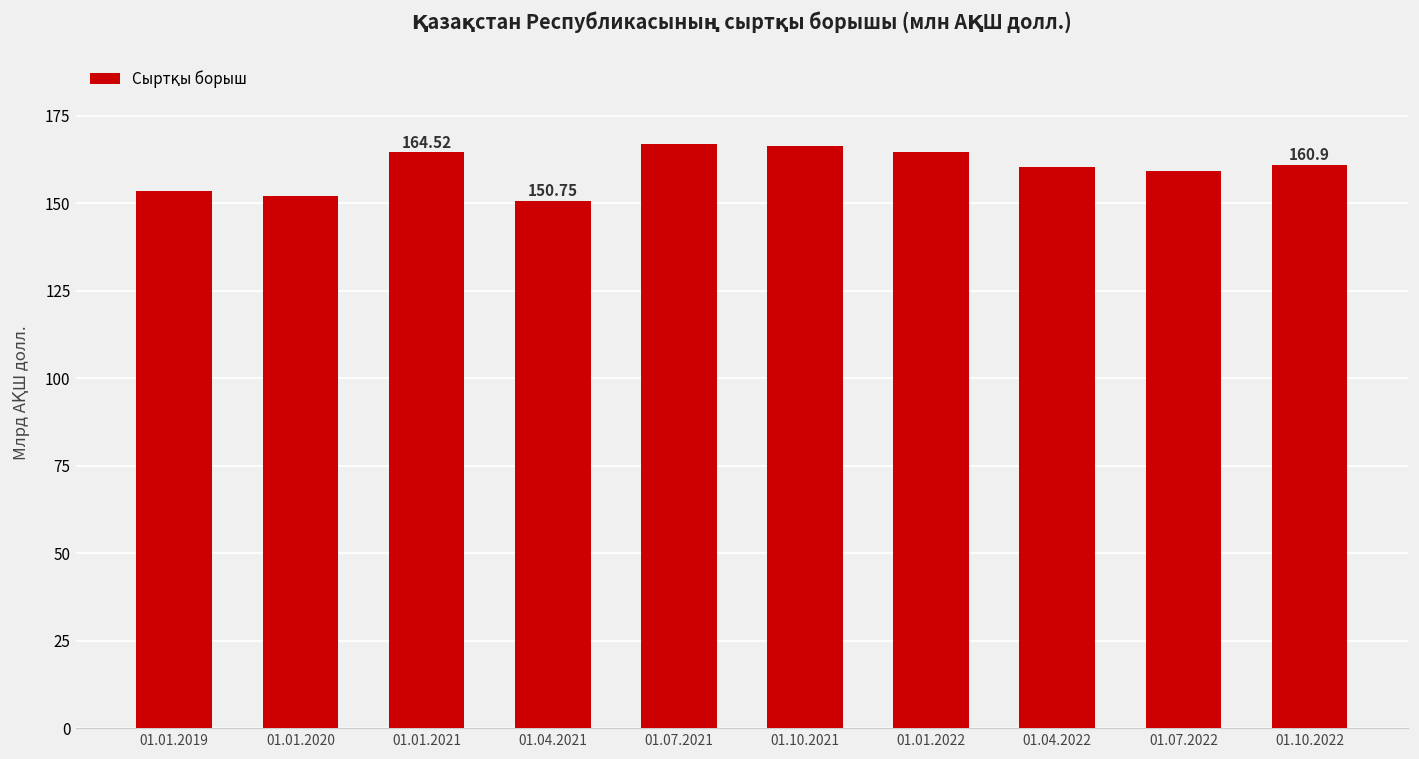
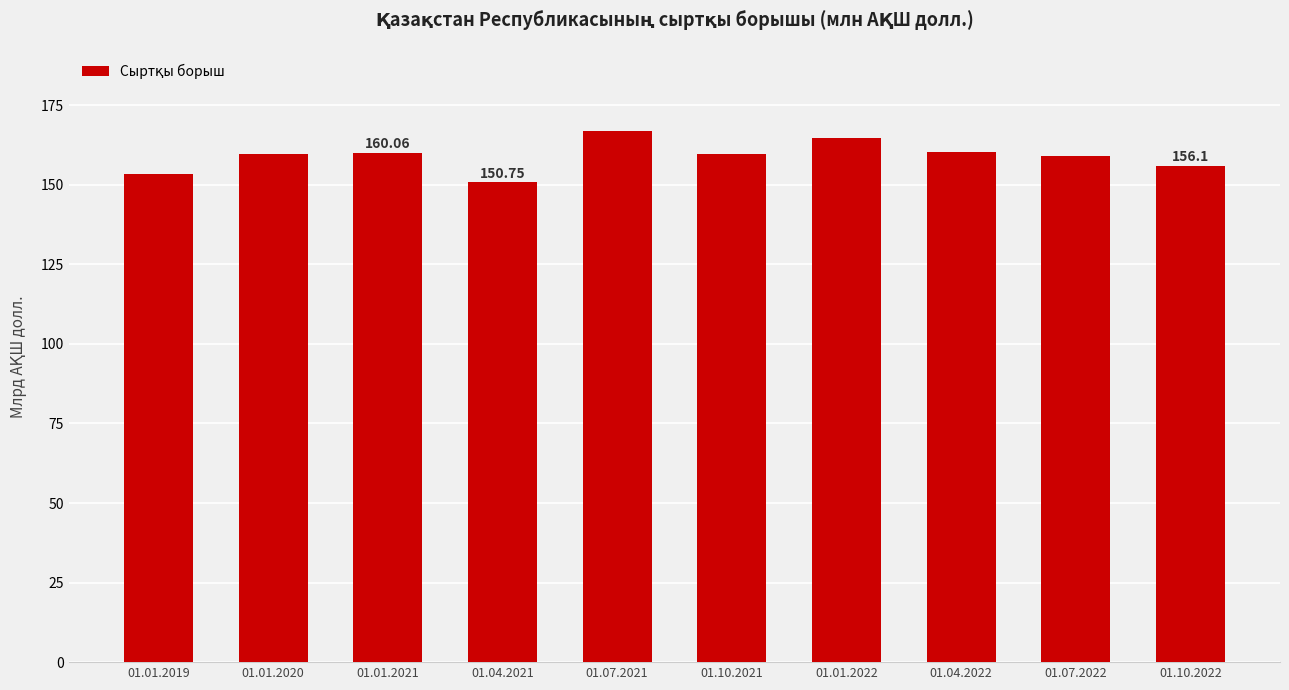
  {
-   "01.01.2020": 152,
-   "01.01.2021": 164.52,
-   "01.10.2021": 166,
-   "01.10.2022": 160.9
+   "01.01.2020": 160,
+   "01.01.2021": 160.06,
+   "01.10.2021": 160,
+   "01.10.2022": 156.1
  }
